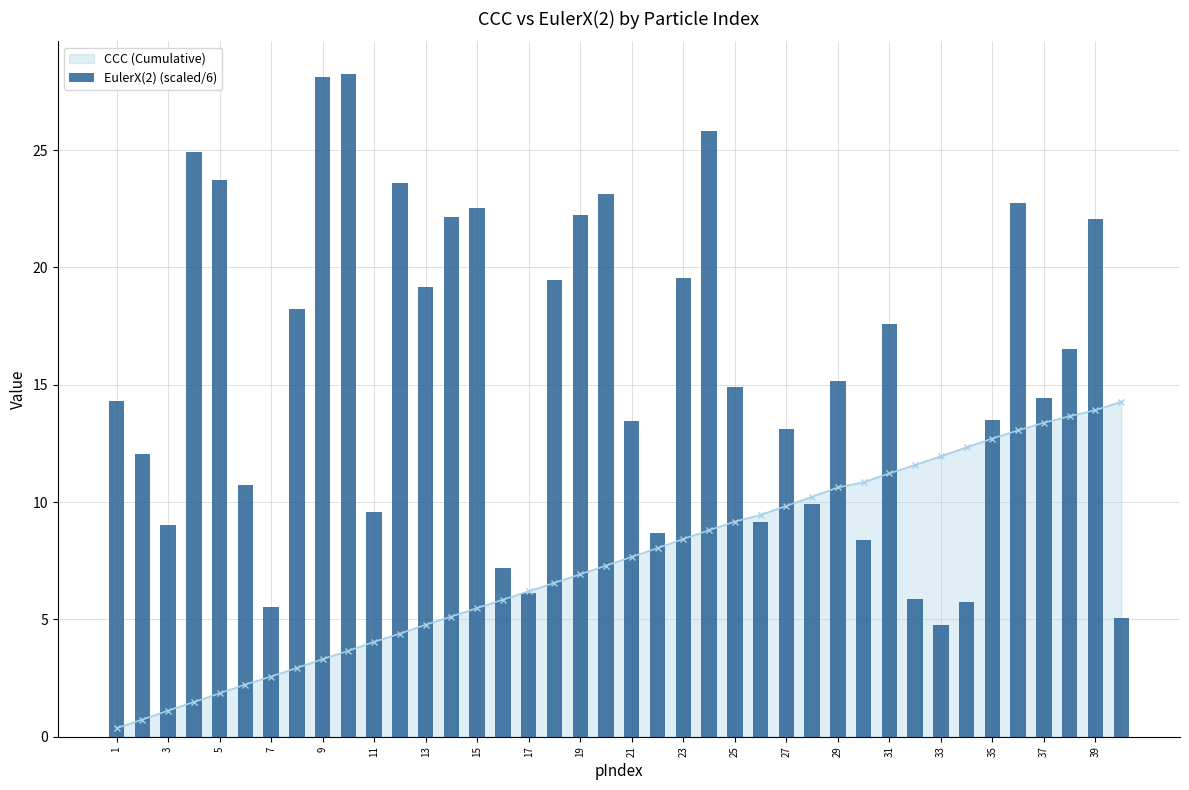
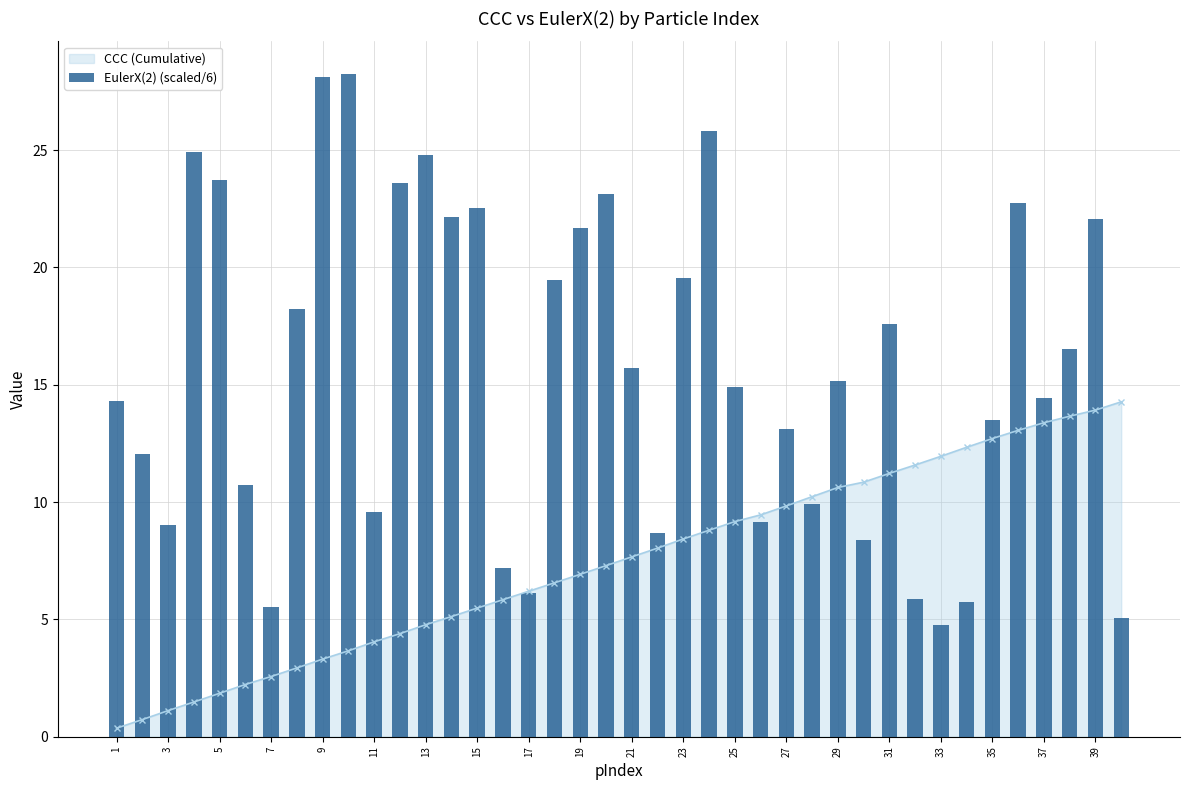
  {
    "CCC (Cumulative)": {
      "1": 0.4,
      "3": 1.1,
      "5": 1.9,
      "7": 2.6,
      "9": 3.3,
      "11": 4.0,
      "13": 4.8,
      "15": 5.5,
      "17": 6.2,
      "19": 6.9,
      "21": 7.7,
      "23": 8.4,
      "25": 9.2,
      "27": 9.8,
      "29": 10.6,
      "31": 11.2,
      "33": 12.0,
      "35": 12.7,
      "37": 13.4,
      "39": 13.9
    },
    "EulerX(2) (scaled/6)": {
      "1": 14.3,
      "3": 9.0,
      "5": 23.7,
      "7": 5.5,
      "9": 28.1,
      "11": 9.6,
-     "13": 19.2,
+     "13": 24.8,
      "15": 22.5,
      "17": 6.1,
-     "19": 22.2,
-     "21": 13.4,
+     "19": 21.7,
+     "21": 15.7,
      "23": 19.5,
      "25": 14.9,
      "27": 13.1,
      "29": 15.2,
      "31": 17.6,
      "33": 4.8,
      "35": 13.5,
      "37": 14.4,
      "39": 22.1
    }
  }
